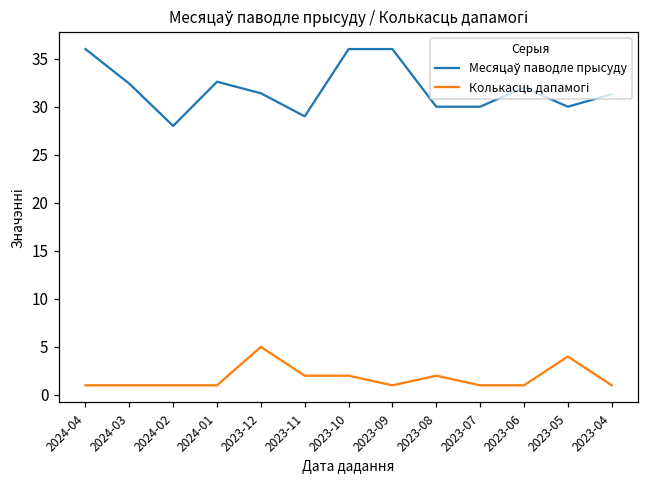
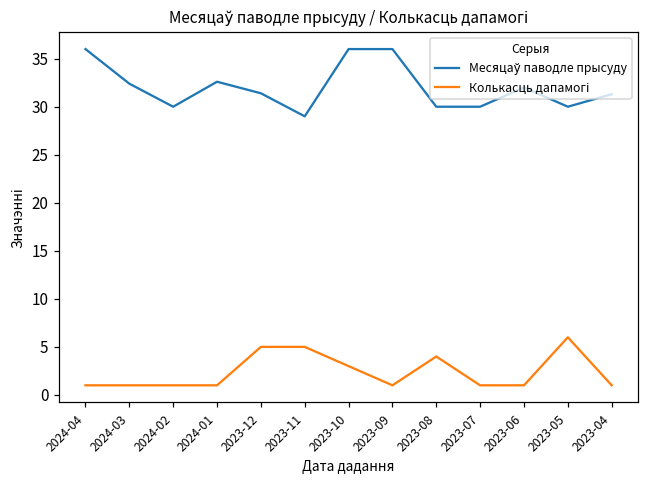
  {
    "Месяцаў паводле прысуду": {
      "2024-04": 36,
      "2024-03": 32,
-     "2024-02": 28,
+     "2024-02": 30,
      "2024-01": 33,
      "2023-12": 31,
      "2023-11": 29,
      "2023-10": 36,
      "2023-09": 36,
      "2023-08": 30,
      "2023-07": 30,
      "2023-05": 30,
      "2023-04": 31
    },
    "Колькасць дапамогі": {
      "2024-04": 1,
      "2024-03": 1,
      "2024-02": 1,
      "2024-01": 1,
      "2023-12": 5,
-     "2023-11": 2,
-     "2023-10": 2,
+     "2023-11": 5,
+     "2023-10": 3,
      "2023-09": 1,
-     "2023-08": 2,
+     "2023-08": 4,
      "2023-07": 1,
      "2023-06": 1,
-     "2023-05": 4,
+     "2023-05": 6,
      "2023-04": 1
    }
  }
